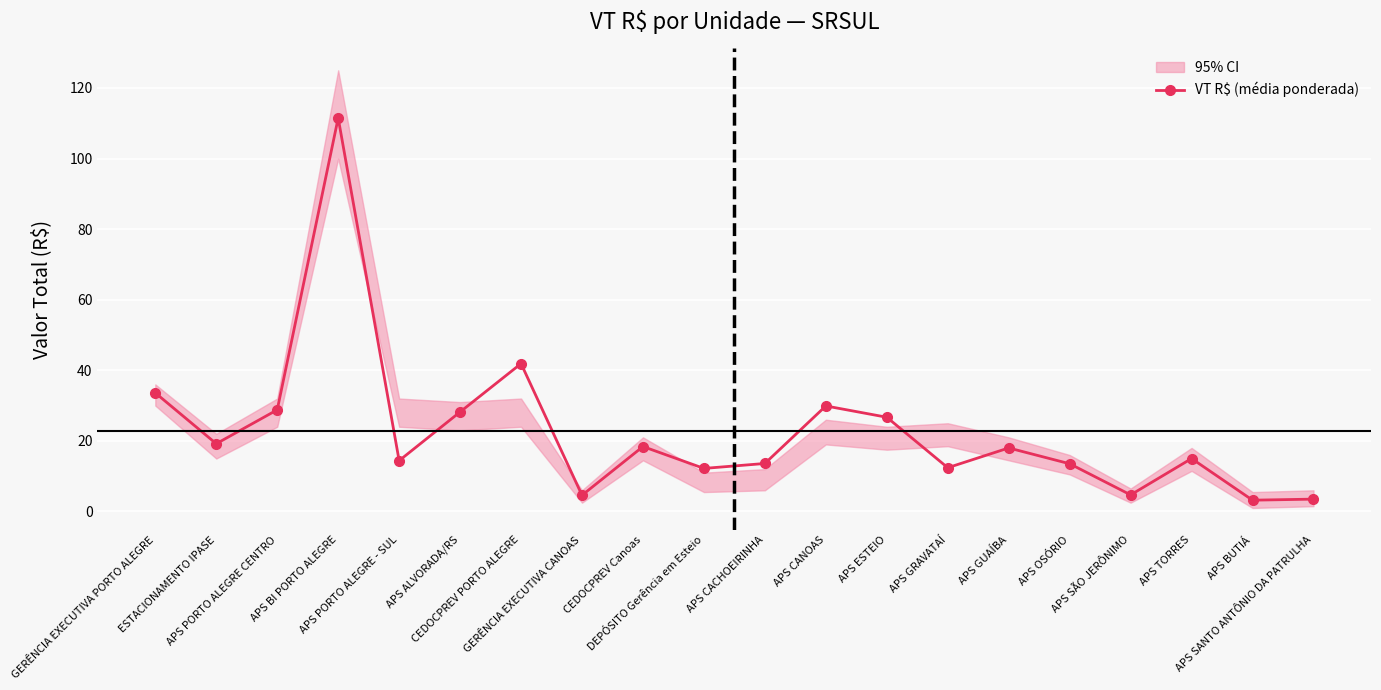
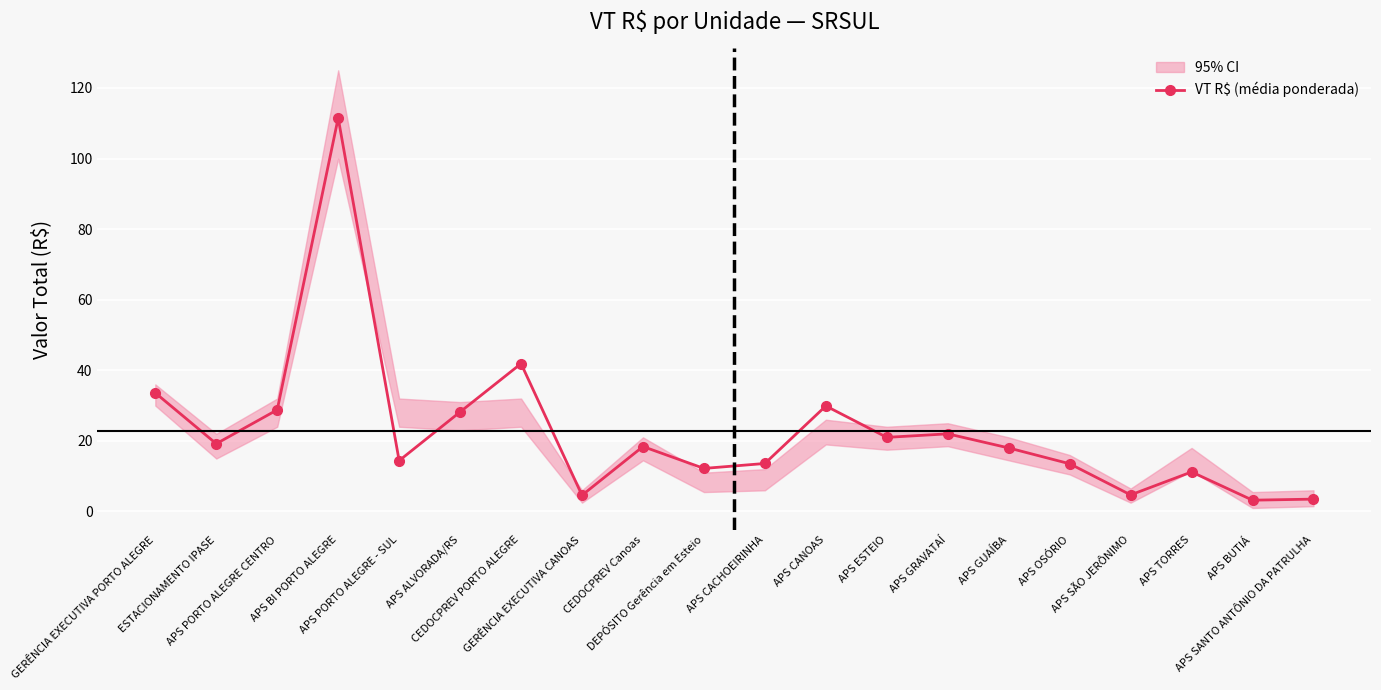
  {
    "VT R$ (média ponderada)": {
      "GERÊNCIA EXECUTIVA PORTO ALEGRE": 34,
      "ESTACIONAMENTO IPASE": 19,
      "APS PORTO ALEGRE CENTRO": 29,
      "APS BI PORTO ALEGRE": 112,
      "APS PORTO ALEGRE - SUL": 14,
      "APS ALVORADA/RS": 28,
      "CEDOCPREV PORTO ALEGRE": 42,
      "GERÊNCIA EXECUTIVA CANOAS": 5,
      "CEDOCPREV Canoas": 18,
      "DEPÓSITO Gerência em Esteio": 12,
      "APS CACHOEIRINHA": 14,
      "APS CANOAS": 30,
-     "APS ESTEIO": 27,
-     "APS GRAVATAÍ": 12,
+     "APS ESTEIO": 21,
+     "APS GRAVATAÍ": 22,
      "APS GUAÍBA": 18,
      "APS OSÓRIO": 14,
      "APS SÃO JERÔNIMO": 5,
-     "APS TORRES": 15,
+     "APS TORRES": 11,
      "APS BUTIÁ": 3,
      "APS SANTO ANTÔNIO DA PATRULHA": 4
    }
  }
